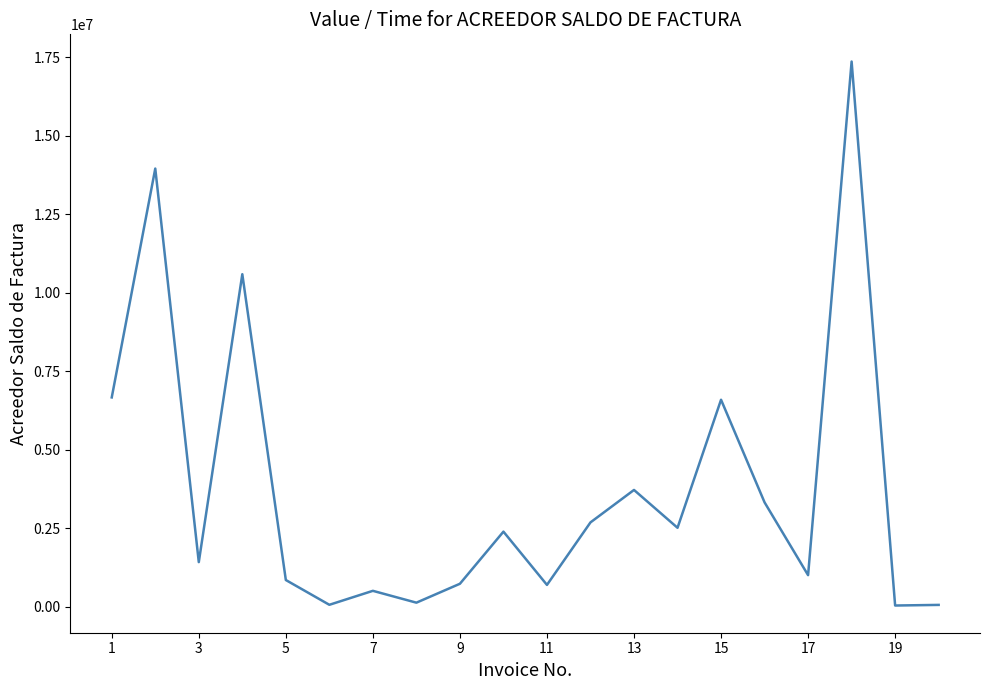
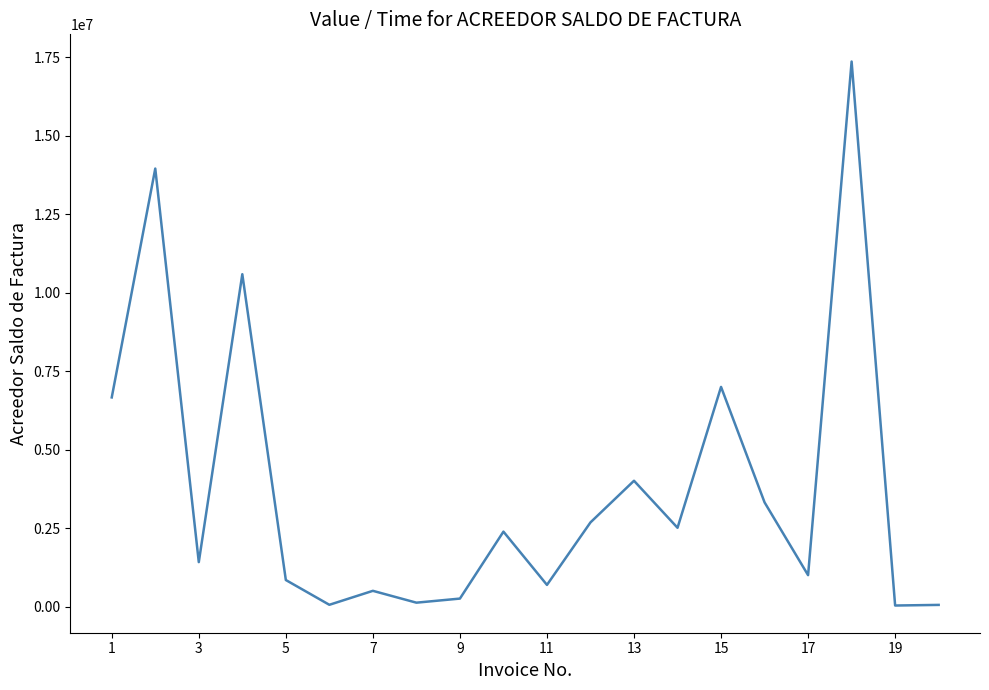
  {
    "1": 6700000,
    "3": 1400000,
    "5": 800000,
    "7": 500000,
-   "9": 700000,
+   "9": 300000,
    "11": 700000,
-   "13": 3700000,
-   "15": 6600000,
+   "13": 4000000,
+   "15": 7000000,
    "17": 1000000,
    "19": 0
  }
